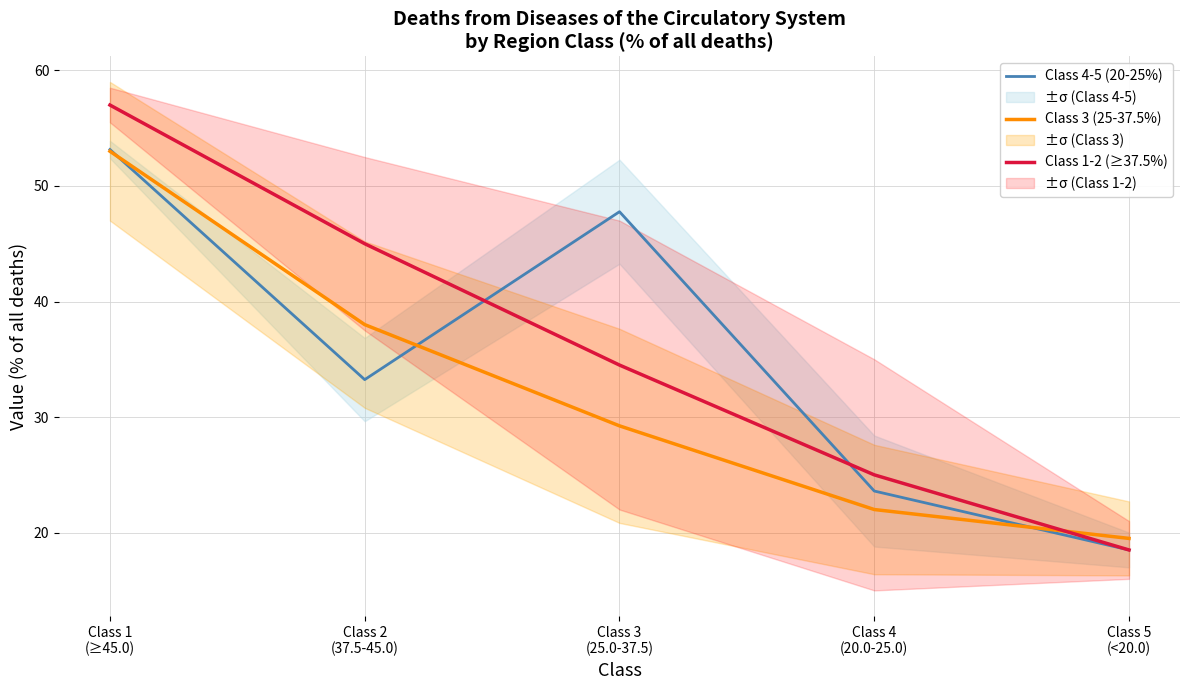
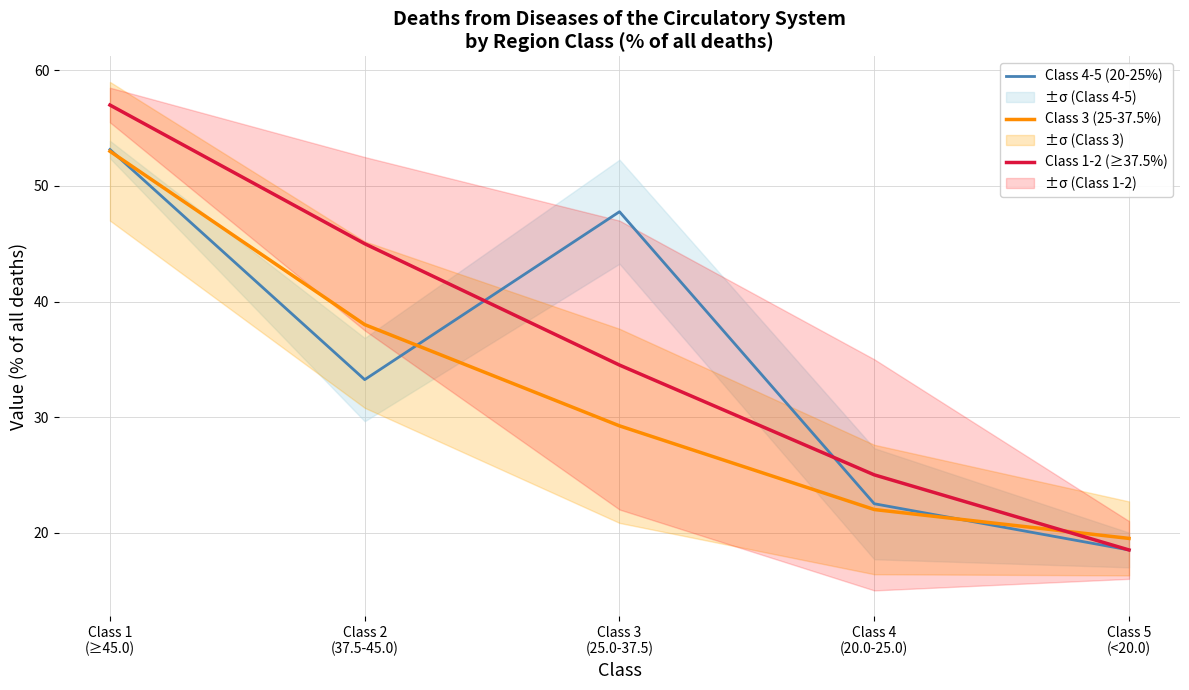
  {
    "Class 4-5 (20-25%)": {
      "Class 2 (37.5-45.0)": 33.2,
      "Class 3 (25.0-37.5)": 47.8,
-     "Class 4 (20.0-25.0)": 23.6
+     "Class 4 (20.0-25.0)": 22.5
    },
    "Class 1-2 (≥37.5%)": {
      "Class 1 (≥45.0)": 57.0,
      "Class 3 (25.0-37.5)": 34.5,
      "Class 4 (20.0-25.0)": 25.0
    }
  }
